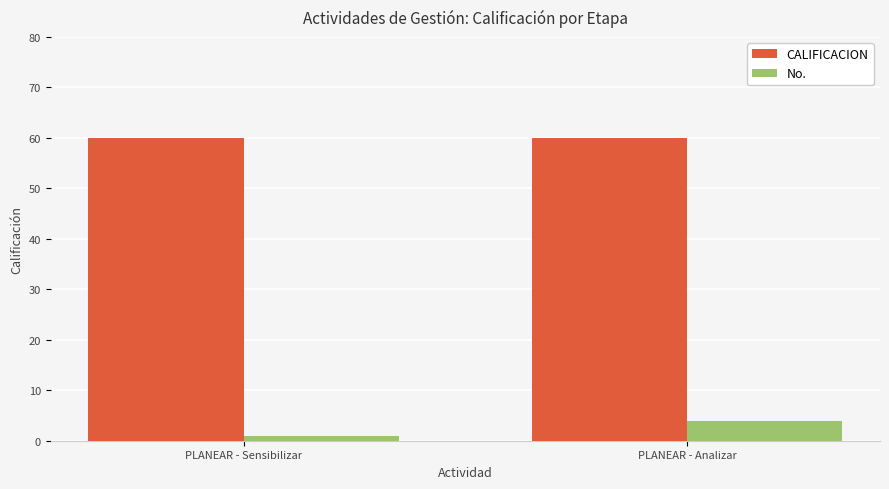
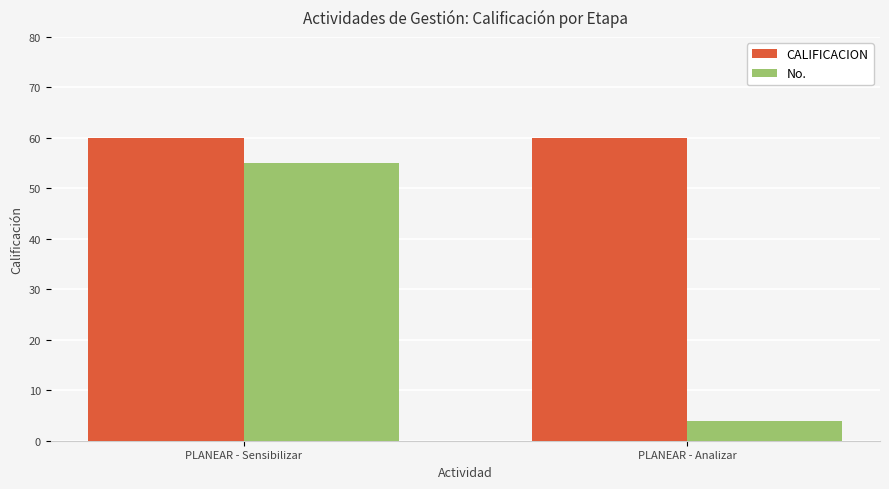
  {
    "CALIFICACION": {
      "PLANEAR - Sensibilizar": 60,
      "PLANEAR - Analizar": 60
    },
    "No.": {
-     "PLANEAR - Sensibilizar": 1,
+     "PLANEAR - Sensibilizar": 55,
      "PLANEAR - Analizar": 4
    }
  }
